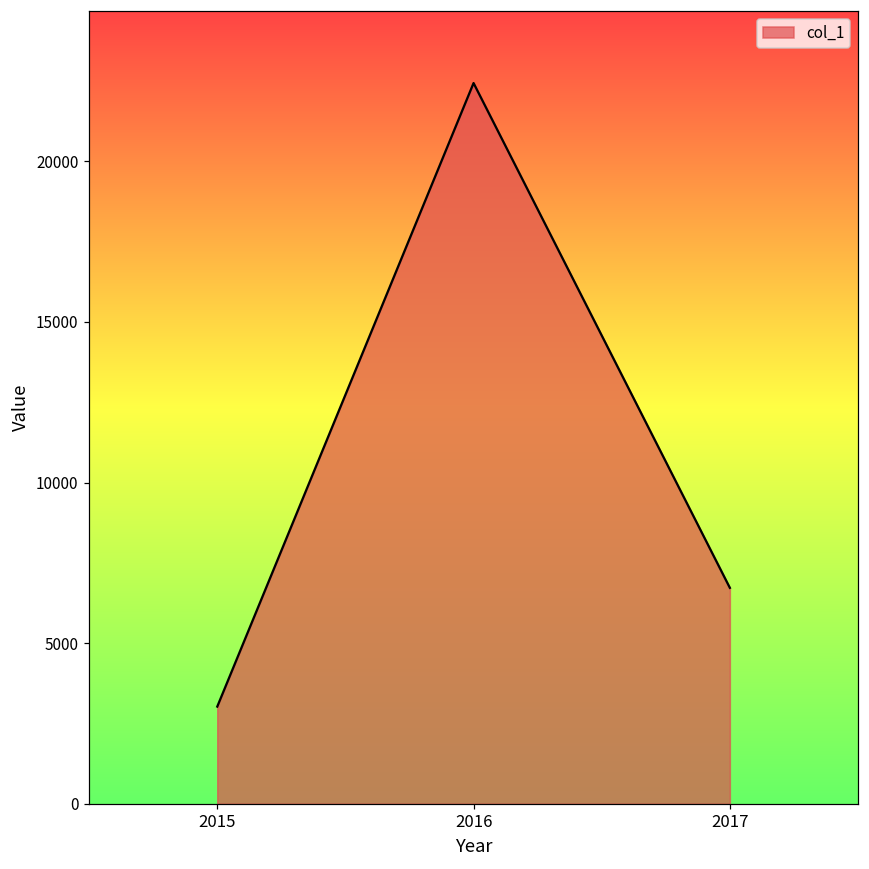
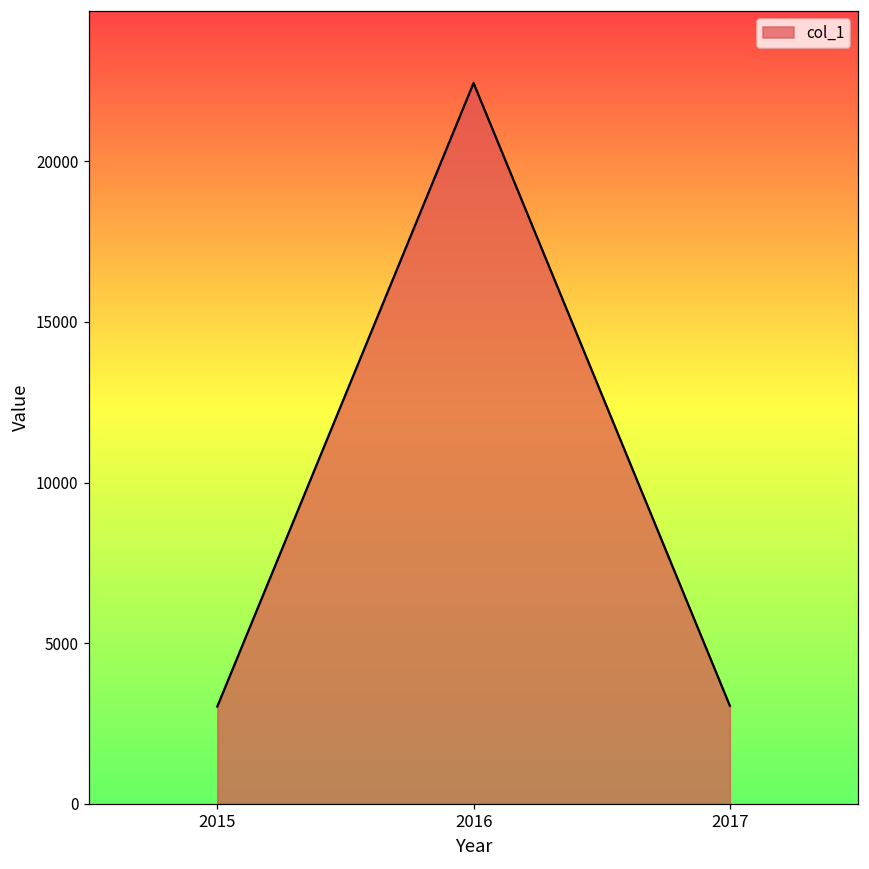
  {
    "2015": 3000,
    "2016": 22400,
-   "2017": 6700
+   "2017": 3100
  }
